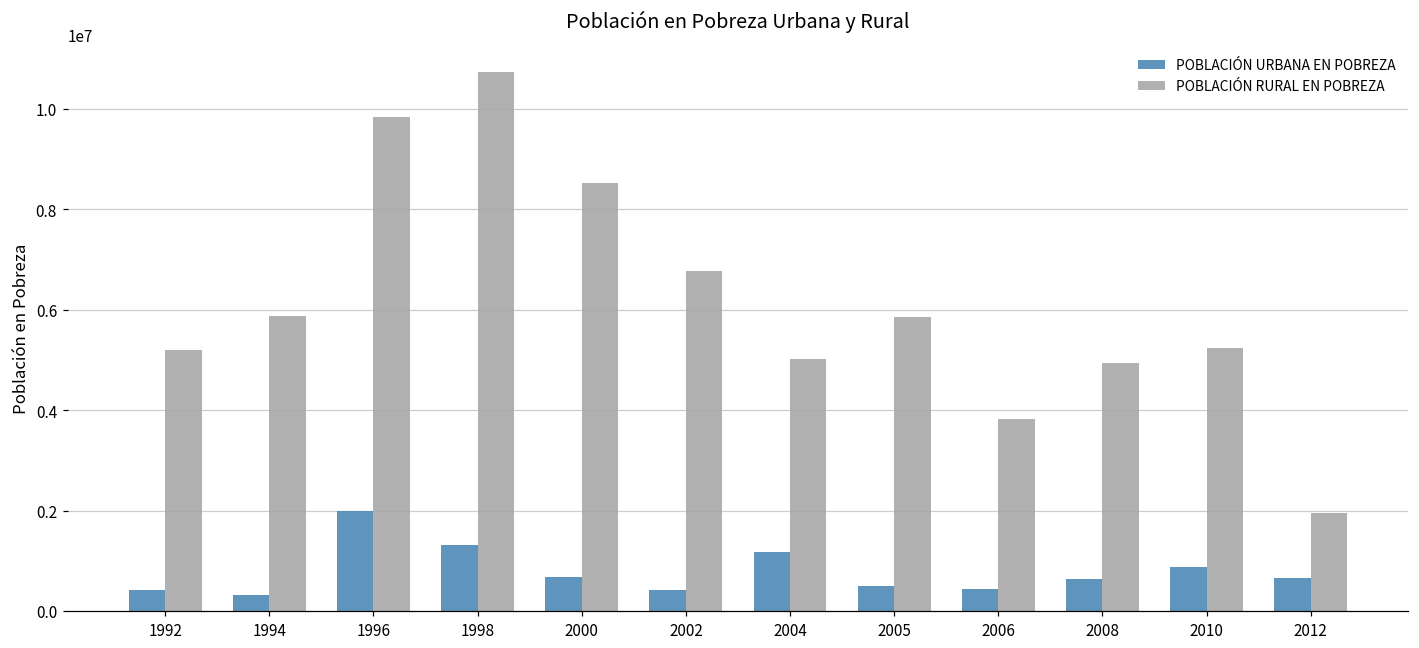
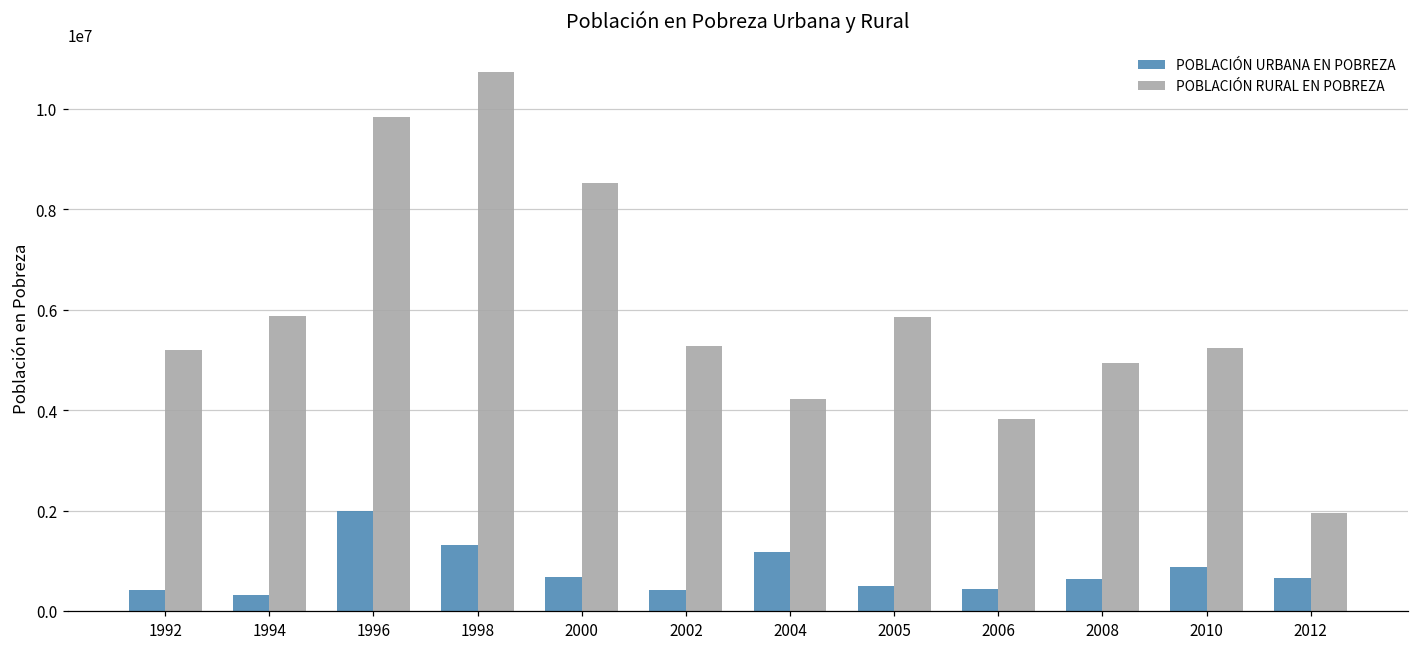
  {
    "POBLACIÓN URBANA EN POBREZA": {
      "1992": 400000,
      "1994": 300000,
      "1996": 2000000,
      "1998": 1300000,
      "2000": 700000,
      "2002": 400000,
      "2004": 1200000,
      "2005": 500000,
      "2006": 400000,
      "2008": 600000,
      "2010": 900000,
      "2012": 700000
    },
    "POBLACIÓN RURAL EN POBREZA": {
      "1992": 5200000,
      "1994": 5900000,
      "1996": 9800000,
      "1998": 10700000,
      "2000": 8500000,
-     "2002": 6800000,
-     "2004": 5000000,
+     "2002": 5300000,
+     "2004": 4200000,
      "2005": 5900000,
      "2006": 3800000,
      "2008": 4900000,
      "2010": 5200000,
      "2012": 1900000
    }
  }
